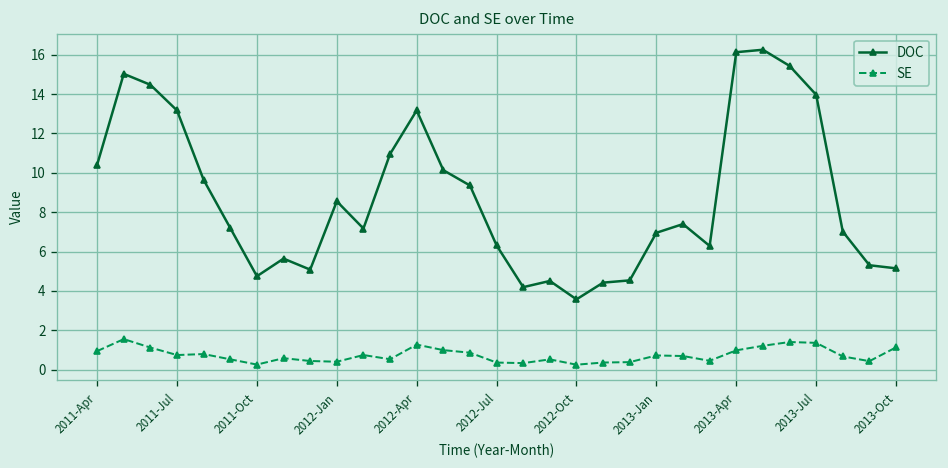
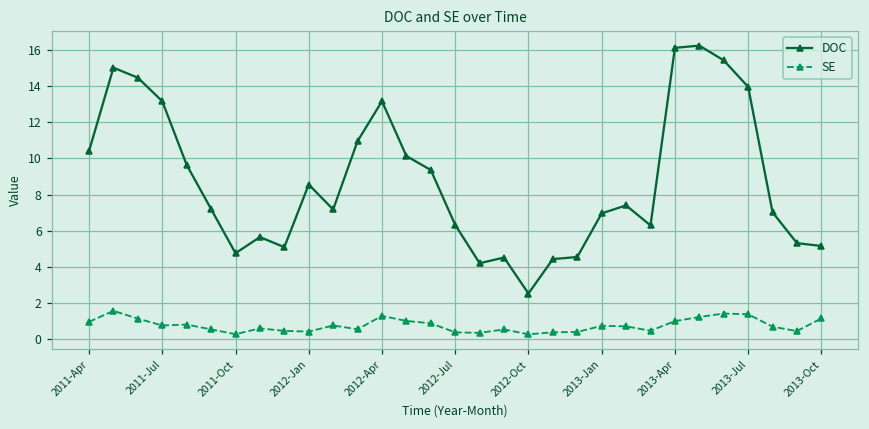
  {
    "DOC": {
      "2011-Apr": 10.4,
      "2011-Jul": 13.2,
      "2011-Oct": 4.7,
      "2012-Jan": 8.6,
      "2012-Apr": 13.2,
      "2012-Jul": 6.3,
-     "2012-Oct": 3.6,
+     "2012-Oct": 2.5,
      "2013-Jan": 7.0,
      "2013-Apr": 16.1,
      "2013-Jul": 14.0,
      "2013-Oct": 5.1
    },
    "SE": {
      "2011-Apr": 0.9,
      "2011-Jul": 0.7,
      "2011-Oct": 0.3,
      "2012-Jan": 0.4,
      "2012-Apr": 1.3,
      "2012-Jul": 0.4,
      "2012-Oct": 0.3,
      "2013-Jan": 0.7,
      "2013-Apr": 1.0,
      "2013-Jul": 1.4,
      "2013-Oct": 1.1
    }
  }
